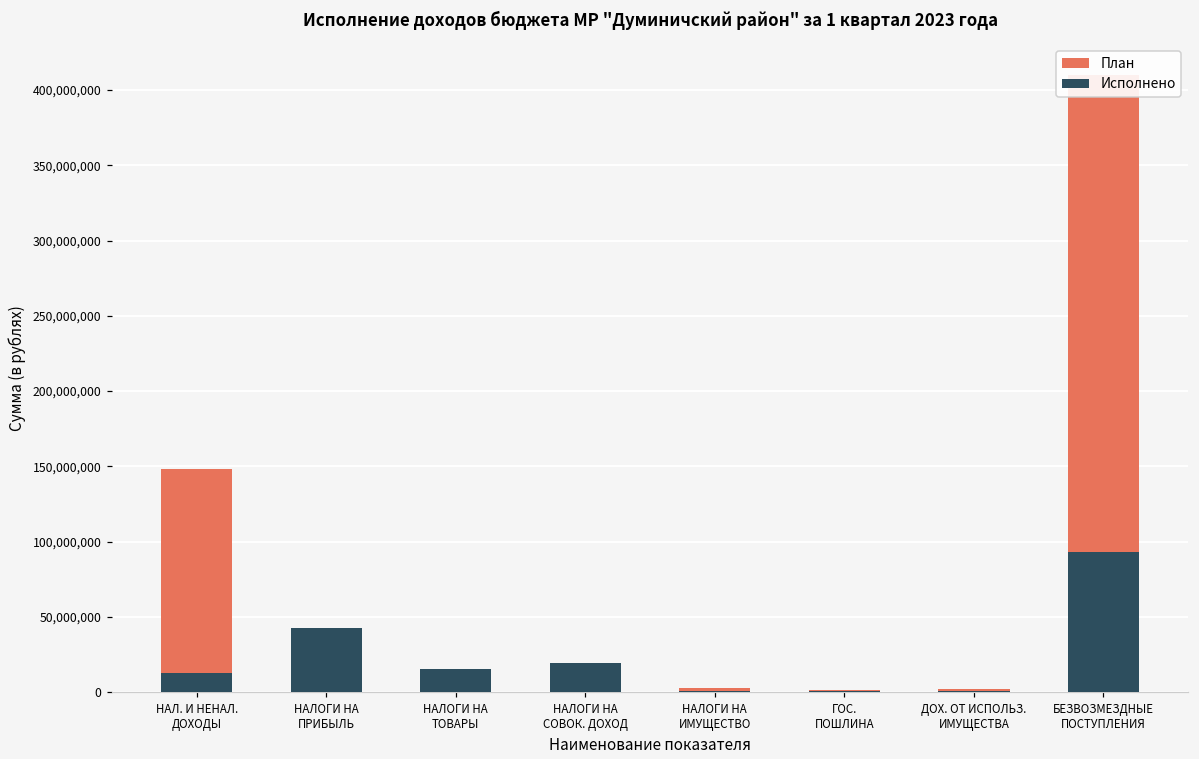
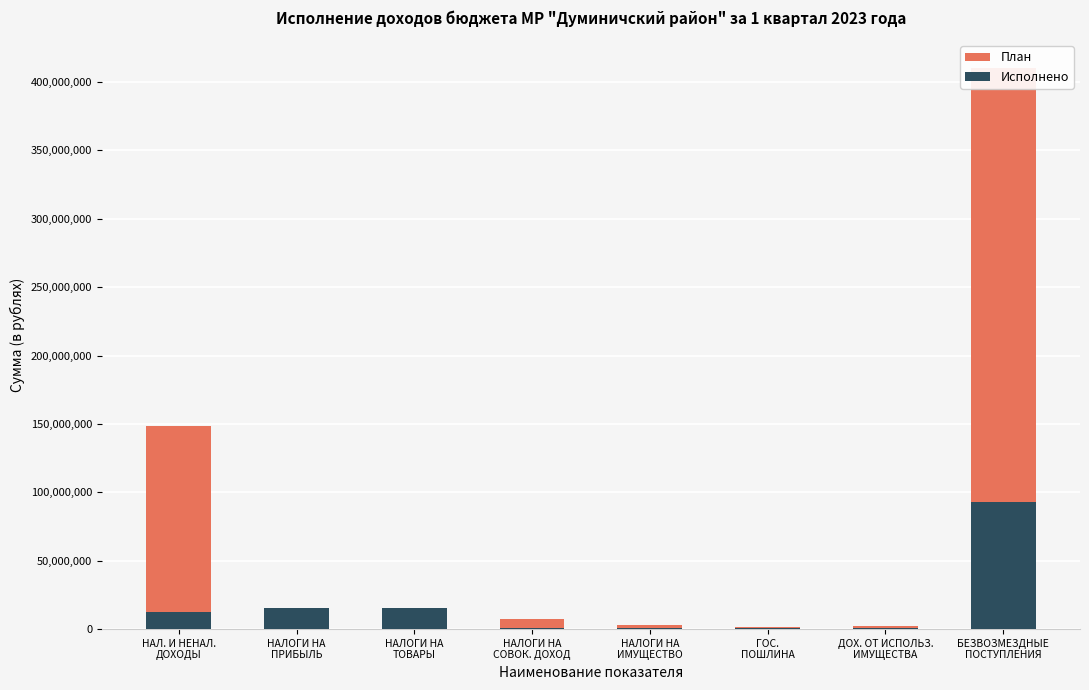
  {
    "План": {
      "НАЛ. И НЕНАЛ. ДОХОДЫ": "148,000,000",
      "НАЛОГИ НА ИМУЩЕСТВО": "3,000,000",
      "ДОХ. ОТ ИСПОЛЬЗ. ИМУЩЕСТВА": "2,000,000"
    },
    "Исполнено": {
-     "НАЛОГИ НА ПРИБЫЛЬ": "42,000,000",
+     "НАЛОГИ НА ПРИБЫЛЬ": "15,000,000",
      "НАЛОГИ НА ТОВАРЫ": "15,000,000",
-     "НАЛОГИ НА СОВОК. ДОХОД": "19,000,000"
+     "НАЛОГИ НА СОВОК. ДОХОД": "1,000,000"
    }
  }
